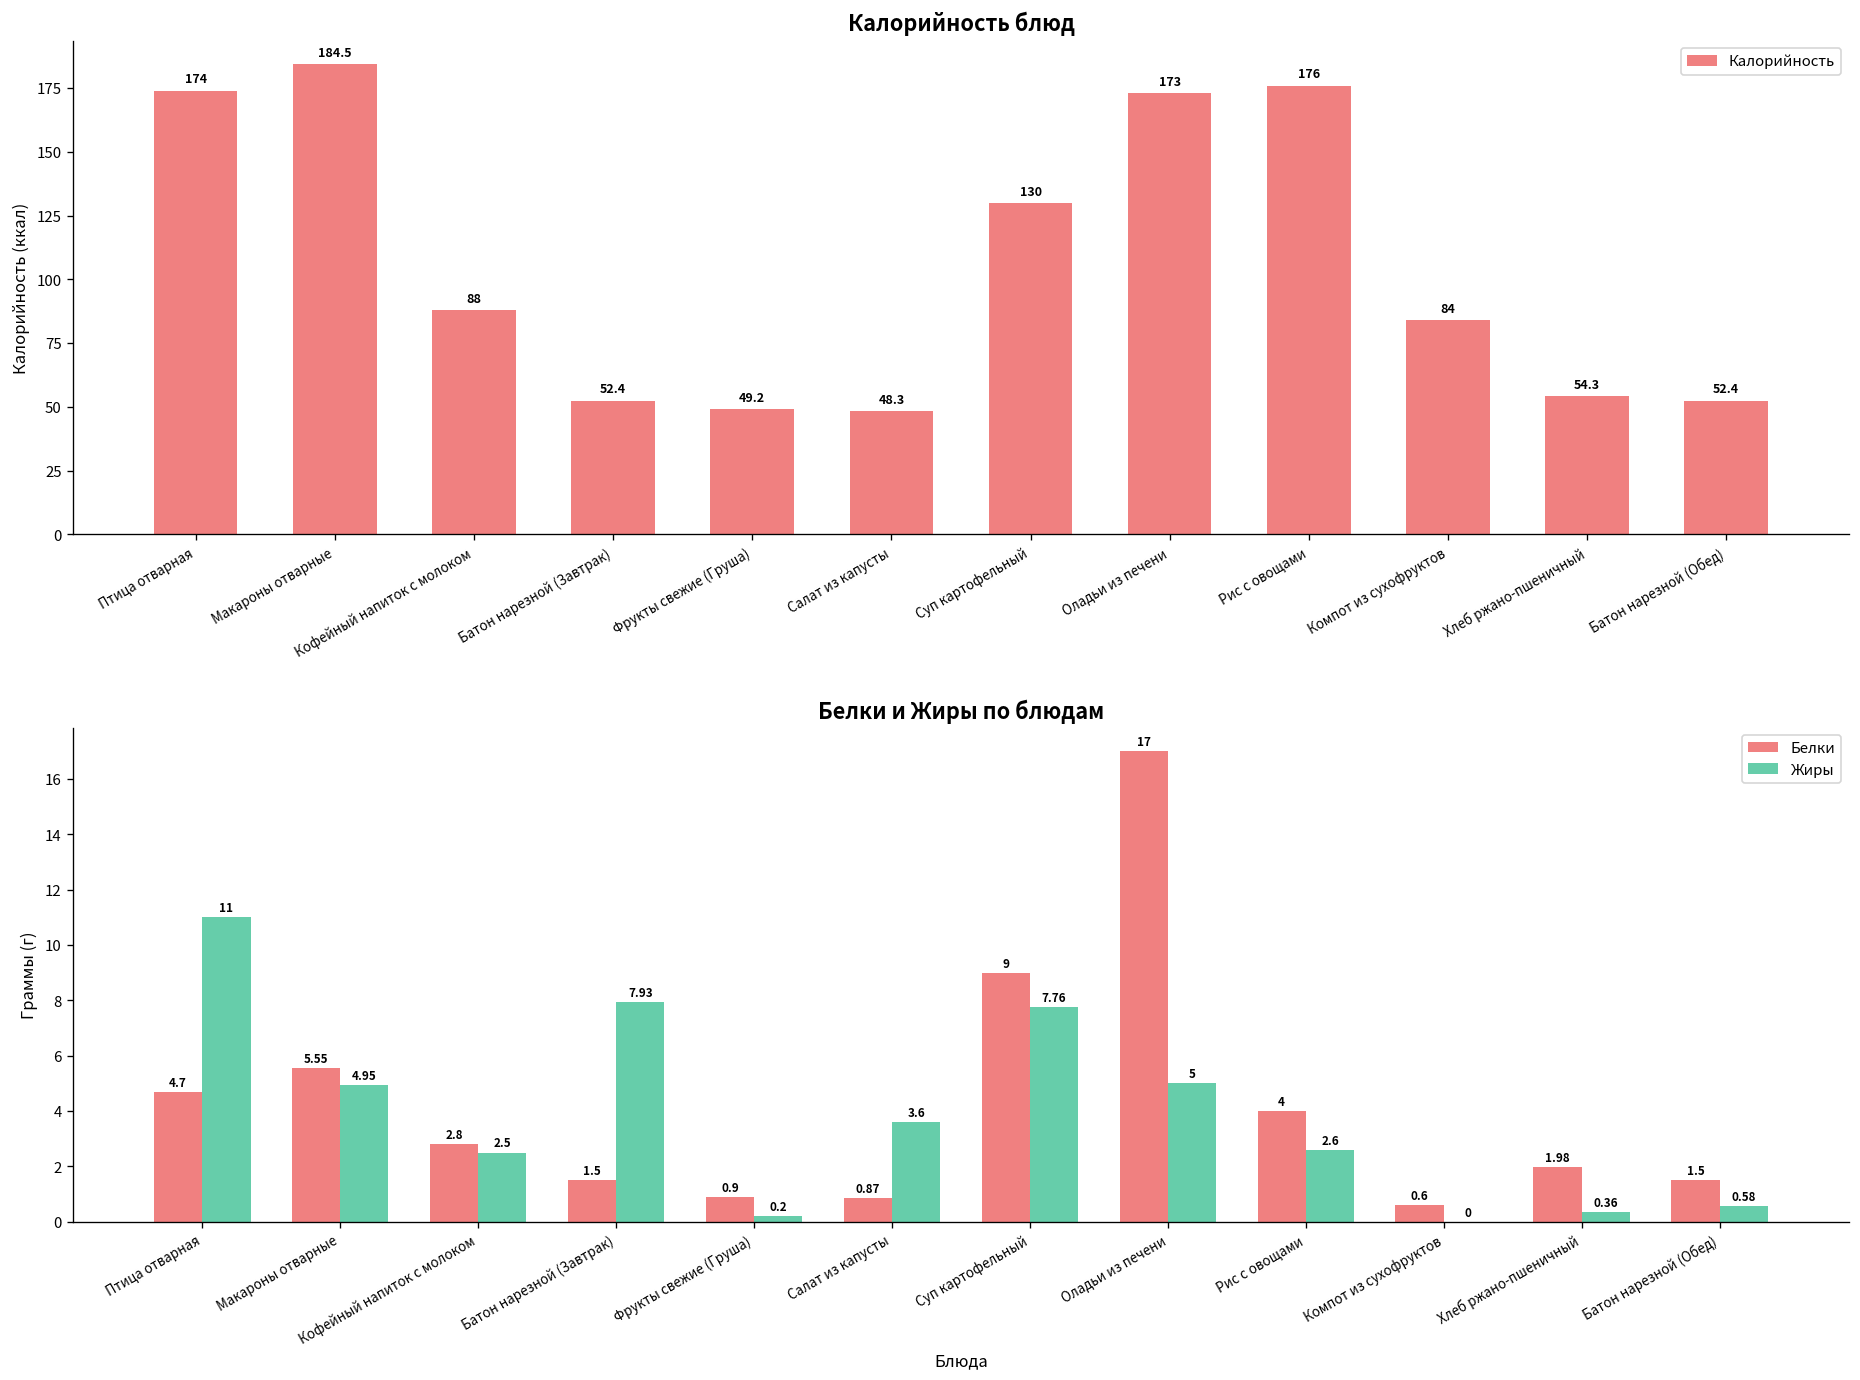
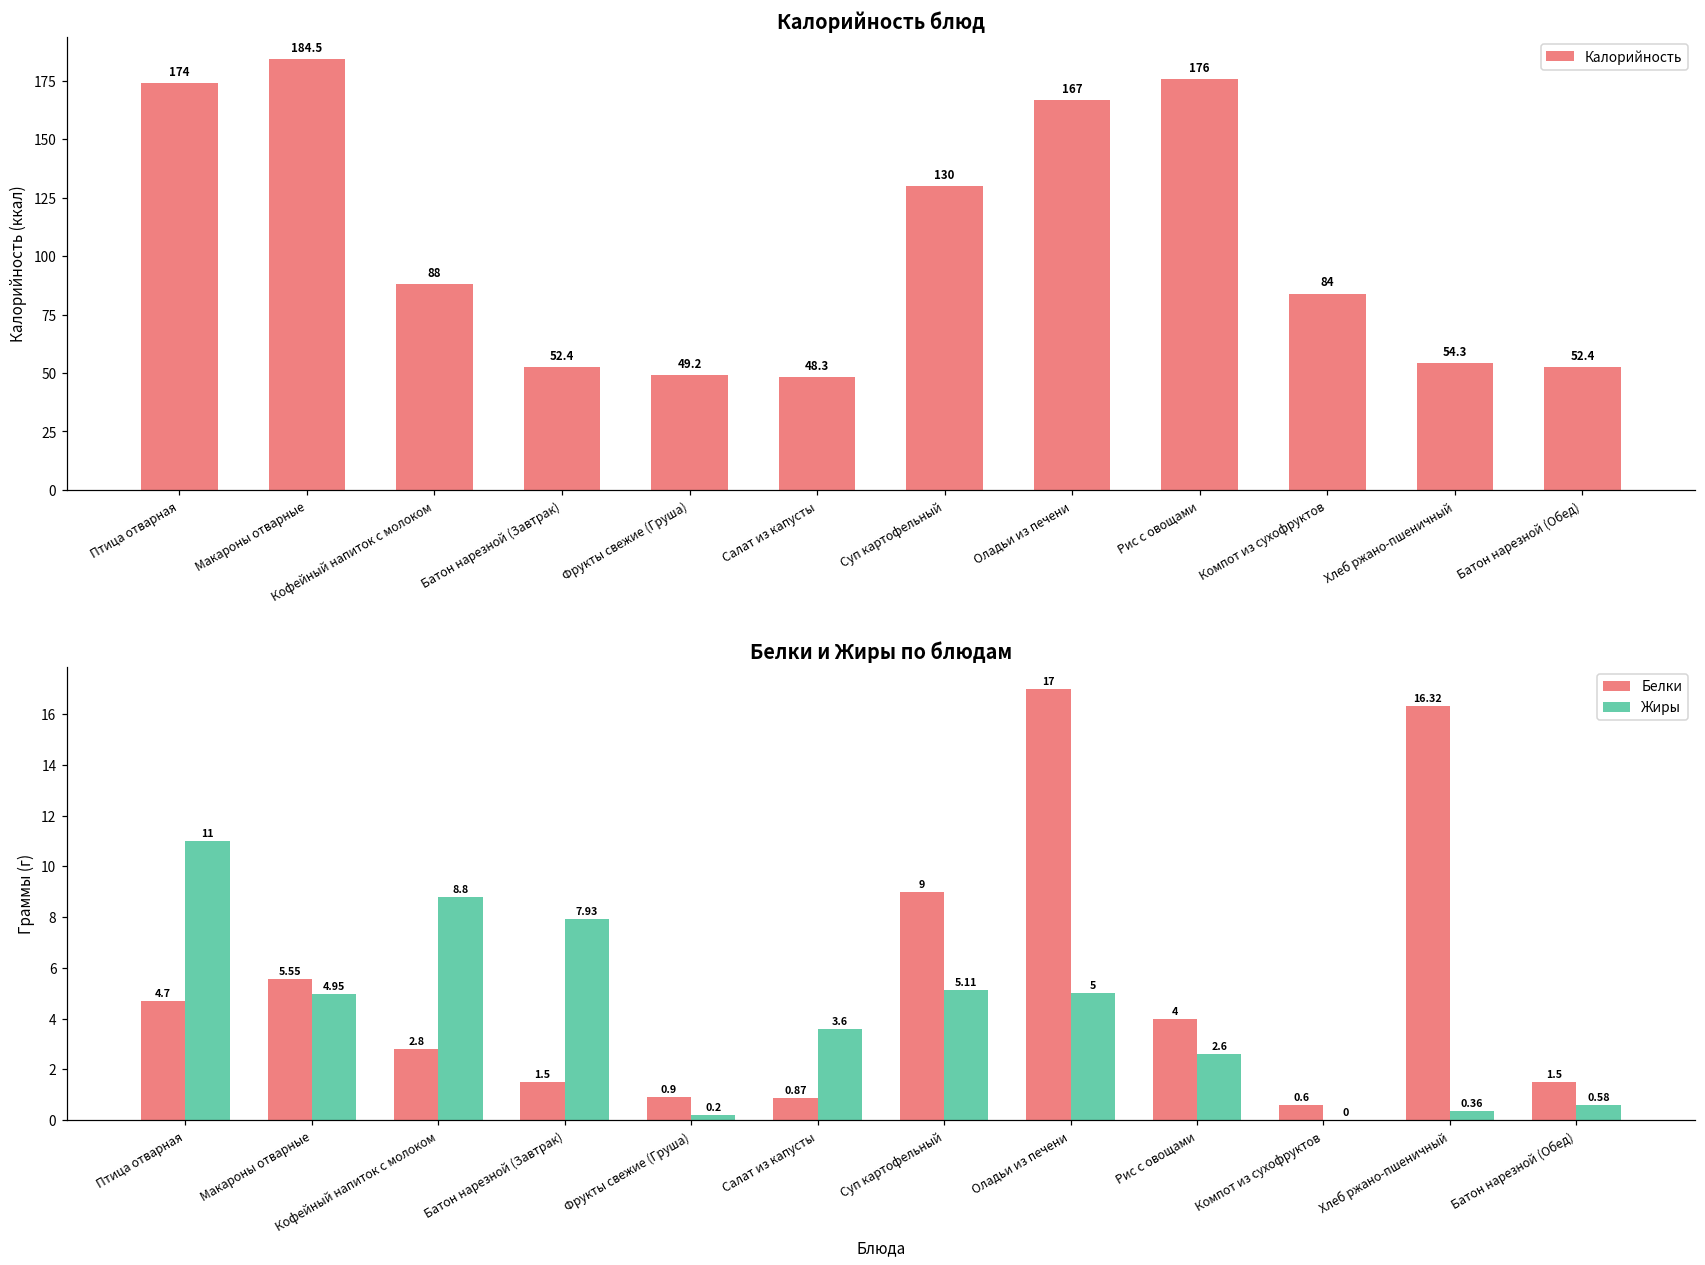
  {
    "Калорийность блюд": {
      "Птица отварная": 174,
      "Макароны отварные": 184.5,
      "Кофейный напиток с молоком": 88,
      "Батон нарезной (Завтрак)": 52.4,
      "Фрукты свежие (Груша)": 49.2,
      "Салат из капусты": 48.3,
      "Суп картофельный": 130,
-     "Оладьи из печени": 173,
+     "Оладьи из печени": 167,
      "Рис с овощами": 176,
      "Компот из сухофруктов": 84,
      "Хлеб ржано-пшеничный": 54.3,
      "Батон нарезной (Обед)": 52.4
    },
    "Белки и Жиры по блюдам": {
      "Белки": {
        "Птица отварная": 4.7,
        "Макароны отварные": 5.55,
        "Кофейный напиток с молоком": 2.8,
        "Батон нарезной (Завтрак)": 1.5,
        "Фрукты свежие (Груша)": 0.9,
        "Салат из капусты": 0.87,
        "Суп картофельный": 9,
        "Оладьи из печени": 17,
        "Рис с овощами": 4,
        "Компот из сухофруктов": 0.6,
-       "Хлеб ржано-пшеничный": 1.98,
+       "Хлеб ржано-пшеничный": 16.32,
        "Батон нарезной (Обед)": 1.5
      },
      "Жиры": {
        "Птица отварная": 11,
        "Макароны отварные": 4.95,
-       "Кофейный напиток с молоком": 2.5,
+       "Кофейный напиток с молоком": 8.8,
        "Батон нарезной (Завтрак)": 7.93,
        "Фрукты свежие (Груша)": 0.2,
        "Салат из капусты": 3.6,
-       "Суп картофельный": 7.76,
+       "Суп картофельный": 5.11,
        "Оладьи из печени": 5,
        "Рис с овощами": 2.6,
        "Компот из сухофруктов": 0,
        "Хлеб ржано-пшеничный": 0.36,
        "Батон нарезной (Обед)": 0.58
      }
    }
  }
